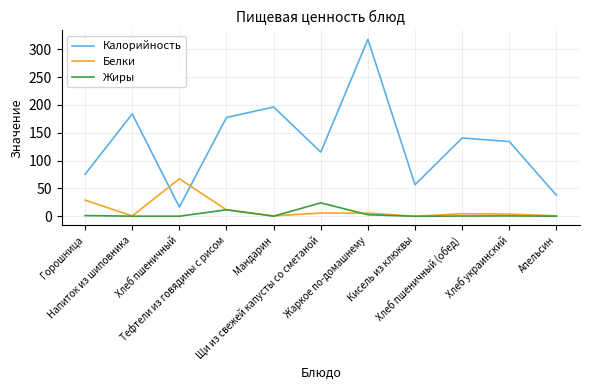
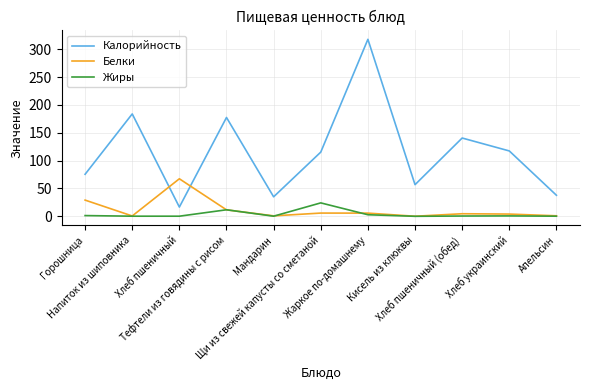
  {
    "Калорийность": {
      "Горошница": 80,
      "Напиток из шиповника": 180,
      "Хлеб пшеничный": 20,
      "Тефтели из говядины с рисом": 180,
-     "Мандарин": 200,
+     "Мандарин": 40,
      "Щи из свежей капусты со сметаной": 120,
      "Жаркое по-домашнему": 320,
      "Кисель из клюквы": 60,
      "Хлеб пшеничный (обед)": 140,
-     "Хлеб украинский": 130,
+     "Хлеб украинский": 120,
      "Апельсин": 40
    },
    "Белки": {
      "Горошница": 30,
      "Хлеб пшеничный": 70,
      "Щи из свежей капусты со сметаной": 10
    },
    "Жиры": {
      "Горошница": 0,
      "Хлеб пшеничный": 0,
      "Щи из свежей капусты со сметаной": 20
    }
  }
